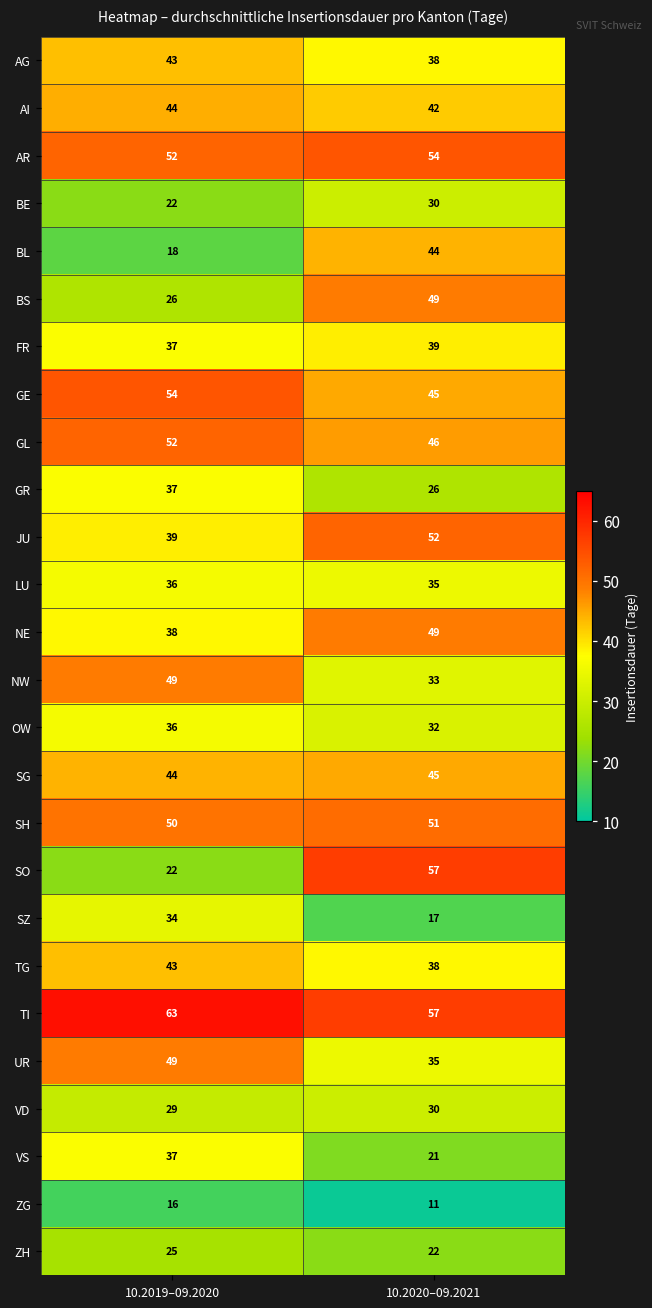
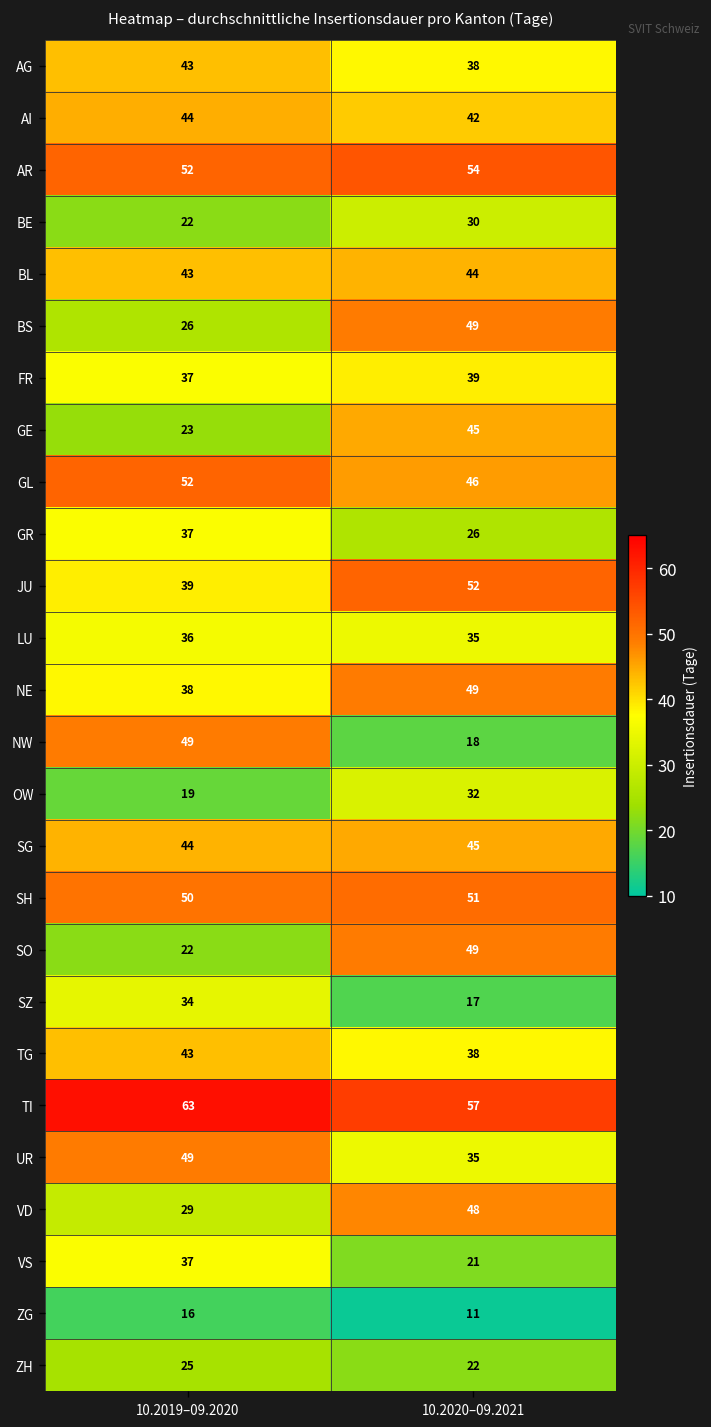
  {
    "AG": {
      "10.2019–09.2020": 43,
      "10.2020–09.2021": 38
    },
    "AI": {
      "10.2019–09.2020": 44,
      "10.2020–09.2021": 42
    },
    "AR": {
      "10.2019–09.2020": 52,
      "10.2020–09.2021": 54
    },
    "BE": {
      "10.2019–09.2020": 22,
      "10.2020–09.2021": 30
    },
    "BL": {
-     "10.2019–09.2020": 18,
+     "10.2019–09.2020": 43,
      "10.2020–09.2021": 44
    },
    "BS": {
      "10.2019–09.2020": 26,
      "10.2020–09.2021": 49
    },
    "FR": {
      "10.2019–09.2020": 37,
      "10.2020–09.2021": 39
    },
    "GE": {
-     "10.2019–09.2020": 54,
+     "10.2019–09.2020": 23,
      "10.2020–09.2021": 45
    },
    "GL": {
      "10.2019–09.2020": 52,
      "10.2020–09.2021": 46
    },
    "GR": {
      "10.2019–09.2020": 37,
      "10.2020–09.2021": 26
    },
    "JU": {
      "10.2019–09.2020": 39,
      "10.2020–09.2021": 52
    },
    "LU": {
      "10.2019–09.2020": 36,
      "10.2020–09.2021": 35
    },
    "NE": {
      "10.2019–09.2020": 38,
      "10.2020–09.2021": 49
    },
    "NW": {
      "10.2019–09.2020": 49,
-     "10.2020–09.2021": 33
+     "10.2020–09.2021": 18
    },
    "OW": {
-     "10.2019–09.2020": 36,
+     "10.2019–09.2020": 19,
      "10.2020–09.2021": 32
    },
    "SG": {
      "10.2019–09.2020": 44,
      "10.2020–09.2021": 45
    },
    "SH": {
      "10.2019–09.2020": 50,
      "10.2020–09.2021": 51
    },
    "SO": {
      "10.2019–09.2020": 22,
-     "10.2020–09.2021": 57
+     "10.2020–09.2021": 49
    },
    "SZ": {
      "10.2019–09.2020": 34,
      "10.2020–09.2021": 17
    },
    "TG": {
      "10.2019–09.2020": 43,
      "10.2020–09.2021": 38
    },
    "TI": {
      "10.2019–09.2020": 63,
      "10.2020–09.2021": 57
    },
    "UR": {
      "10.2019–09.2020": 49,
      "10.2020–09.2021": 35
    },
    "VD": {
      "10.2019–09.2020": 29,
-     "10.2020–09.2021": 30
+     "10.2020–09.2021": 48
    },
    "VS": {
      "10.2019–09.2020": 37,
      "10.2020–09.2021": 21
    },
    "ZG": {
      "10.2019–09.2020": 16,
      "10.2020–09.2021": 11
    },
    "ZH": {
      "10.2019–09.2020": 25,
      "10.2020–09.2021": 22
    }
  }
